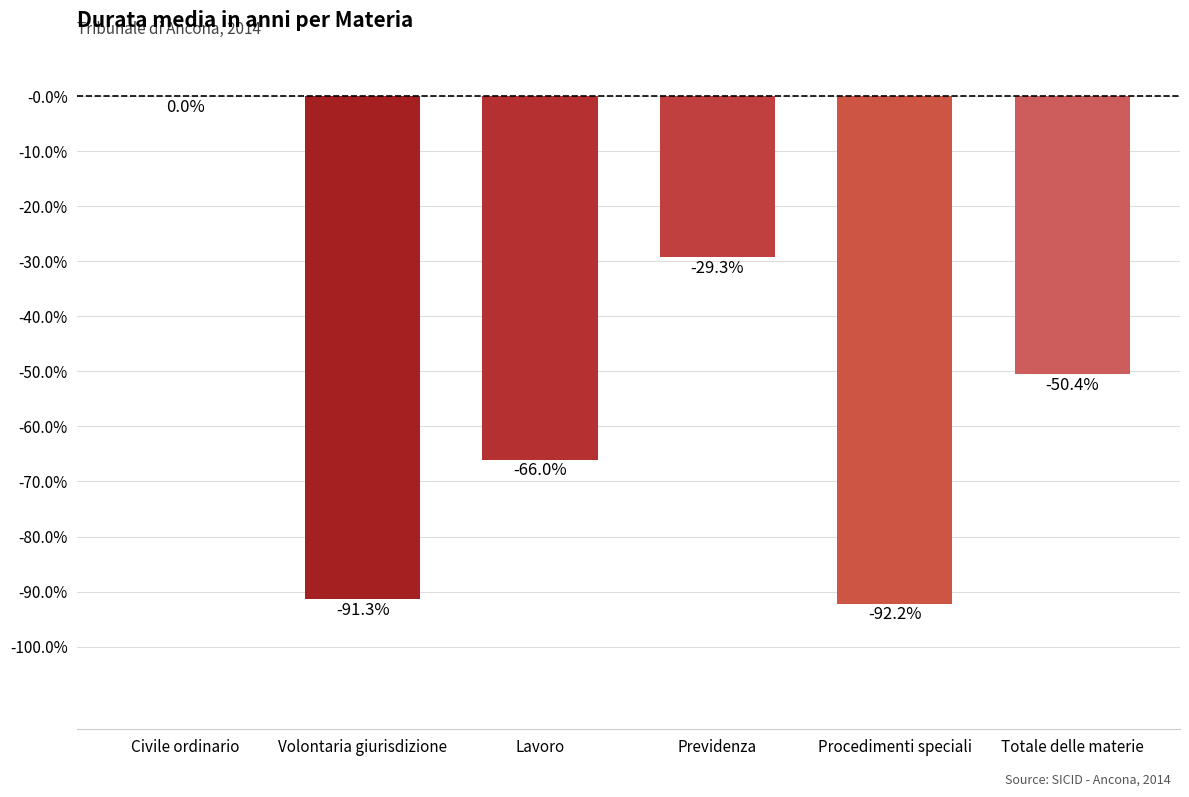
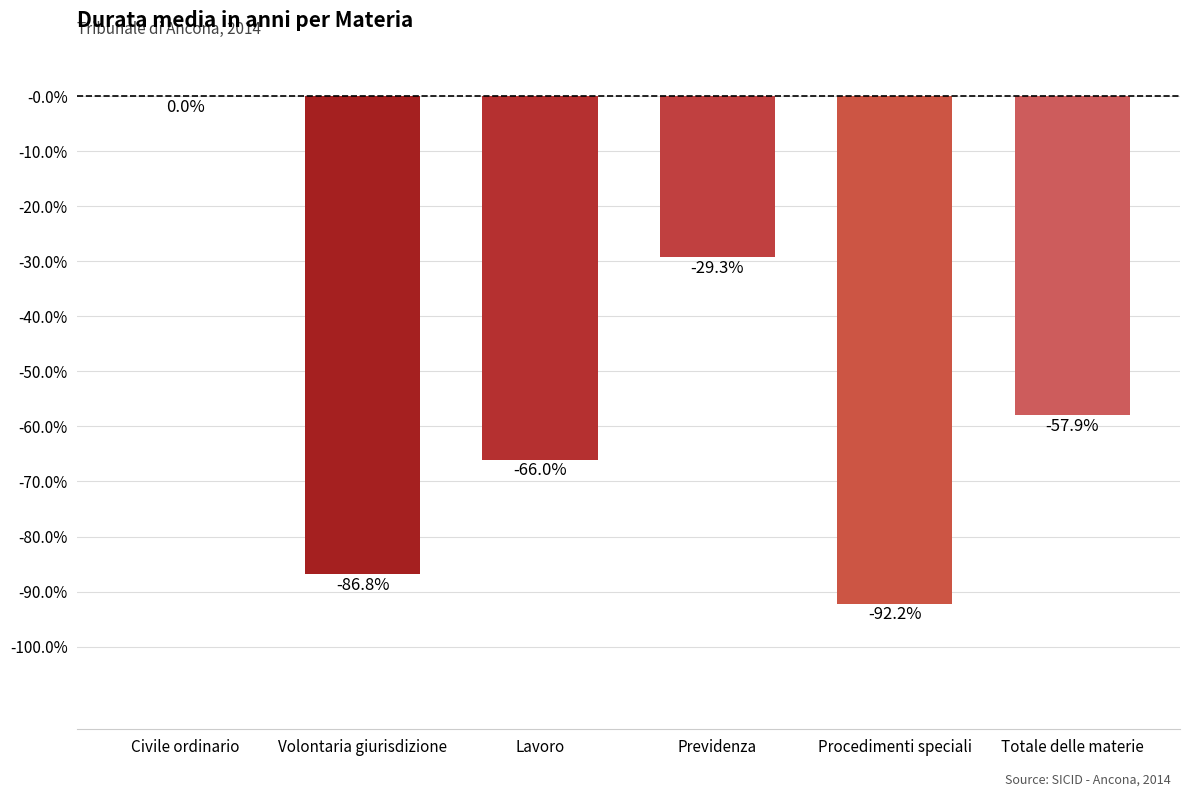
  {
    "Civile ordinario": "0.0%",
-   "Volontaria giurisdizione": "-91.3%",
+   "Volontaria giurisdizione": "-86.8%",
    "Lavoro": "-66.0%",
    "Previdenza": "-29.3%",
    "Procedimenti speciali": "-92.2%",
-   "Totale delle materie": "-50.4%"
+   "Totale delle materie": "-57.9%"
  }
